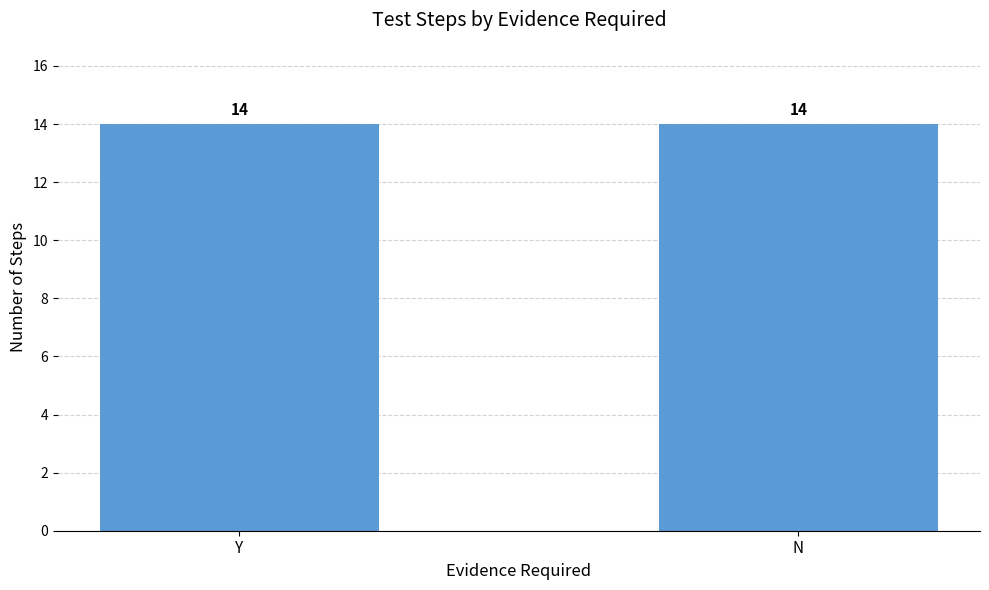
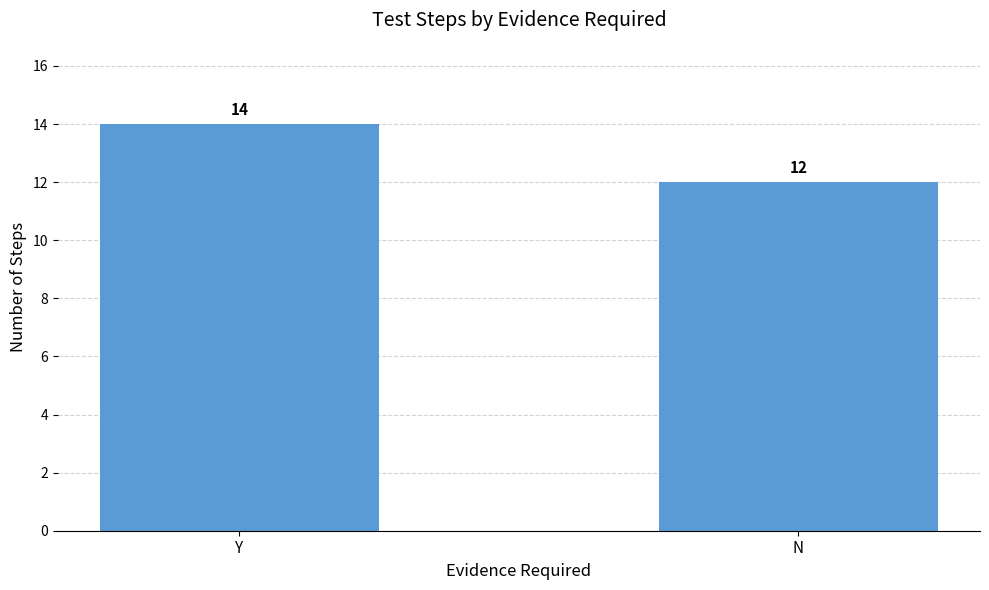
  {
    "Y": 14,
-   "N": 14
+   "N": 12
  }
